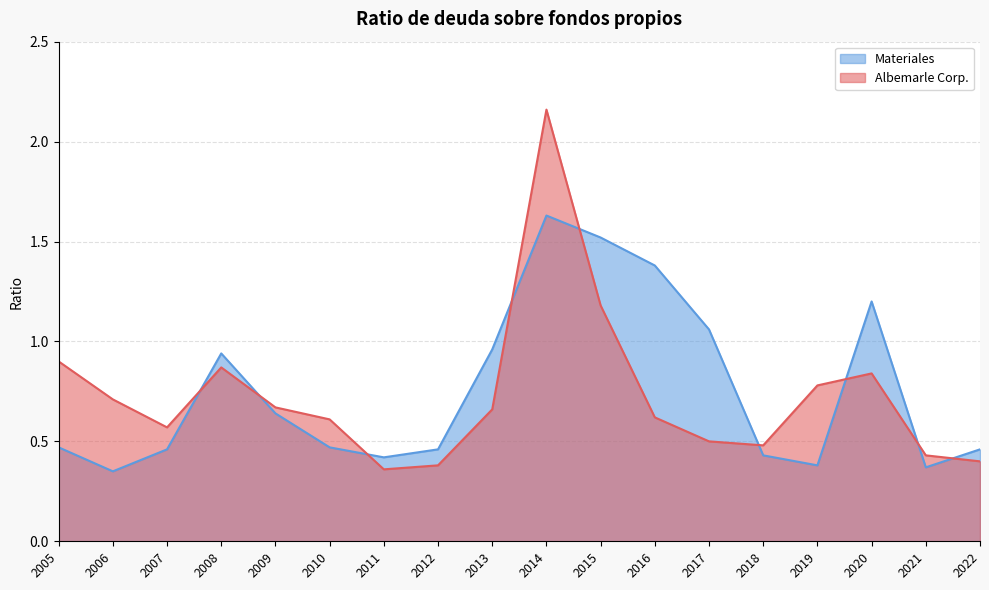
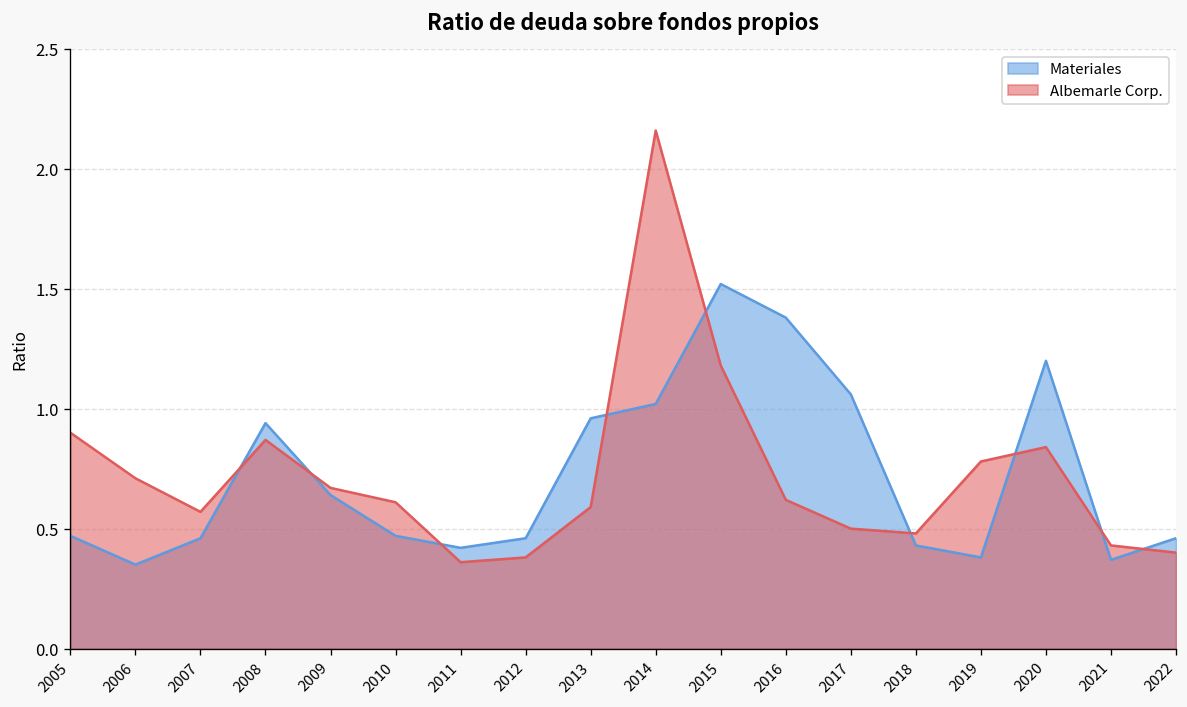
  {
    "Materiales": {
      "2005": 0.47,
      "2006": 0.35,
      "2007": 0.46,
      "2008": 0.94,
      "2009": 0.64,
      "2010": 0.47,
      "2011": 0.42,
      "2012": 0.46,
      "2013": 0.96,
-     "2014": 1.63,
+     "2014": 1.02,
      "2015": 1.52,
      "2016": 1.38,
      "2017": 1.06,
      "2018": 0.43,
      "2019": 0.38,
      "2020": 1.20,
      "2021": 0.37,
      "2022": 0.46
    },
    "Albemarle Corp.": {
      "2005": 0.90,
      "2006": 0.71,
      "2007": 0.57,
      "2008": 0.87,
      "2009": 0.67,
      "2010": 0.61,
      "2011": 0.36,
      "2012": 0.38,
-     "2013": 0.66,
+     "2013": 0.59,
      "2014": 2.16,
      "2015": 1.18,
      "2016": 0.62,
      "2017": 0.50,
      "2018": 0.48,
      "2019": 0.78,
      "2020": 0.84,
      "2021": 0.43,
      "2022": 0.40
    }
  }
